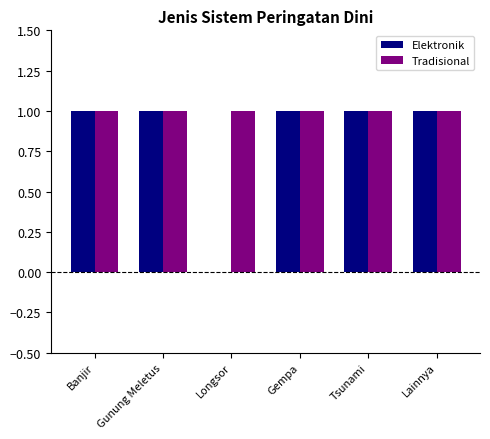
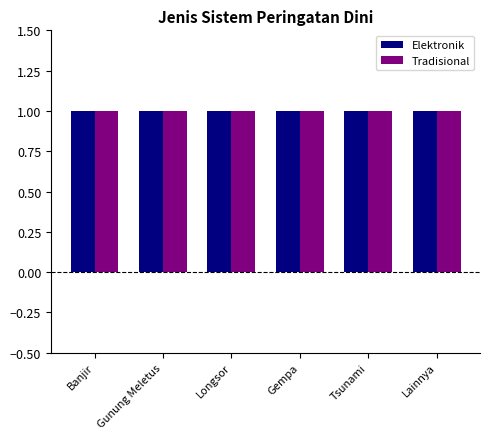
  {
    "Elektronik": {
      "Banjir": 1,
      "Gunung Meletus": 1,
-     "Longsor": 0,
+     "Longsor": 1,
      "Gempa": 1,
      "Tsunami": 1,
      "Lainnya": 1
    },
    "Tradisional": {
      "Banjir": 1,
      "Gunung Meletus": 1,
      "Longsor": 1,
      "Gempa": 1,
      "Tsunami": 1,
      "Lainnya": 1
    }
  }
